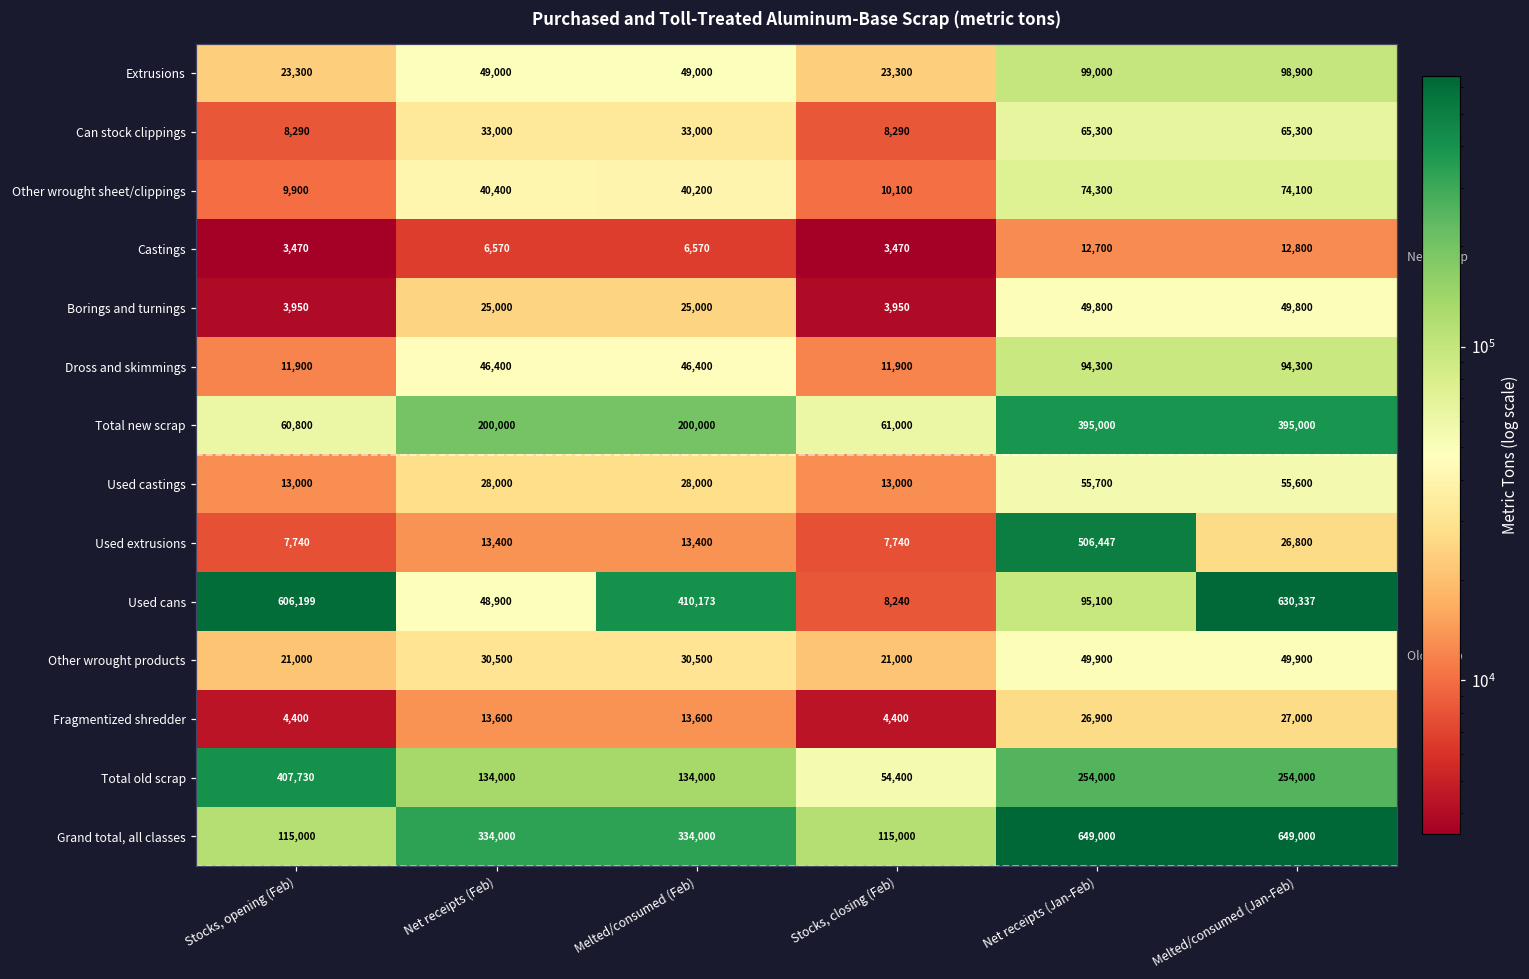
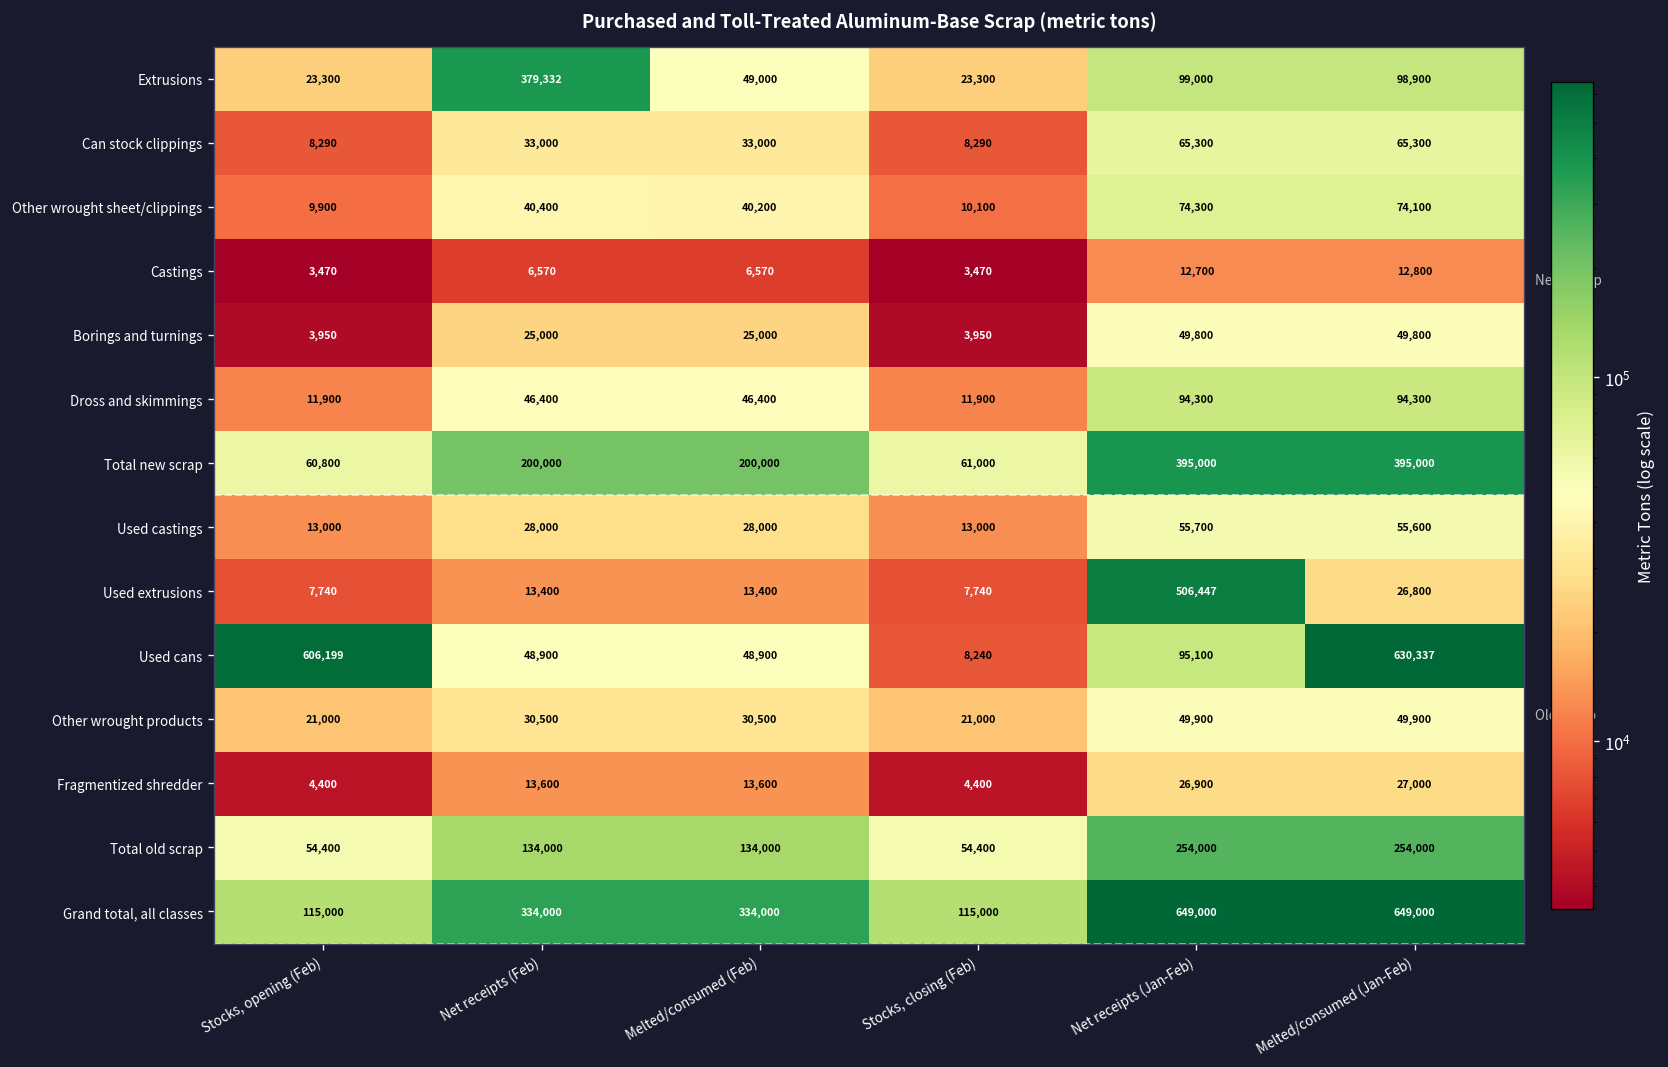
  {
    "Extrusions": {
      "Stocks, opening (Feb)": "23,300",
-     "Net receipts (Feb)": "49,000",
+     "Net receipts (Feb)": "379,332",
      "Melted/consumed (Feb)": "49,000",
      "Stocks, closing (Feb)": "23,300",
      "Net receipts (Jan-Feb)": "99,000",
      "Melted/consumed (Jan-Feb)": "98,900"
    },
    "Can stock clippings": {
      "Stocks, opening (Feb)": "8,290",
      "Net receipts (Feb)": "33,000",
      "Melted/consumed (Feb)": "33,000",
      "Stocks, closing (Feb)": "8,290",
      "Net receipts (Jan-Feb)": "65,300",
      "Melted/consumed (Jan-Feb)": "65,300"
    },
    "Other wrought sheet/clippings": {
      "Stocks, opening (Feb)": "9,900",
      "Net receipts (Feb)": "40,400",
      "Melted/consumed (Feb)": "40,200",
      "Stocks, closing (Feb)": "10,100",
      "Net receipts (Jan-Feb)": "74,300",
      "Melted/consumed (Jan-Feb)": "74,100"
    },
    "Castings": {
      "Stocks, opening (Feb)": "3,470",
      "Net receipts (Feb)": "6,570",
      "Melted/consumed (Feb)": "6,570",
      "Stocks, closing (Feb)": "3,470",
      "Net receipts (Jan-Feb)": "12,700",
      "Melted/consumed (Jan-Feb)": "12,800"
    },
    "Borings and turnings": {
      "Stocks, opening (Feb)": "3,950",
      "Net receipts (Feb)": "25,000",
      "Melted/consumed (Feb)": "25,000",
      "Stocks, closing (Feb)": "3,950",
      "Net receipts (Jan-Feb)": "49,800",
      "Melted/consumed (Jan-Feb)": "49,800"
    },
    "Dross and skimmings": {
      "Stocks, opening (Feb)": "11,900",
      "Net receipts (Feb)": "46,400",
      "Melted/consumed (Feb)": "46,400",
      "Stocks, closing (Feb)": "11,900",
      "Net receipts (Jan-Feb)": "94,300",
      "Melted/consumed (Jan-Feb)": "94,300"
    },
    "Total new scrap": {
      "Stocks, opening (Feb)": "60,800",
      "Net receipts (Feb)": "200,000",
      "Melted/consumed (Feb)": "200,000",
      "Stocks, closing (Feb)": "61,000",
      "Net receipts (Jan-Feb)": "395,000",
      "Melted/consumed (Jan-Feb)": "395,000"
    },
    "Used castings": {
      "Stocks, opening (Feb)": "13,000",
      "Net receipts (Feb)": "28,000",
      "Melted/consumed (Feb)": "28,000",
      "Stocks, closing (Feb)": "13,000",
      "Net receipts (Jan-Feb)": "55,700",
      "Melted/consumed (Jan-Feb)": "55,600"
    },
    "Used extrusions": {
      "Stocks, opening (Feb)": "7,740",
      "Net receipts (Feb)": "13,400",
      "Melted/consumed (Feb)": "13,400",
      "Stocks, closing (Feb)": "7,740",
      "Net receipts (Jan-Feb)": "506,447",
      "Melted/consumed (Jan-Feb)": "26,800"
    },
    "Used cans": {
      "Stocks, opening (Feb)": "606,199",
      "Net receipts (Feb)": "48,900",
-     "Melted/consumed (Feb)": "410,173",
+     "Melted/consumed (Feb)": "48,900",
      "Stocks, closing (Feb)": "8,240",
      "Net receipts (Jan-Feb)": "95,100",
      "Melted/consumed (Jan-Feb)": "630,337"
    },
    "Other wrought products": {
      "Stocks, opening (Feb)": "21,000",
      "Net receipts (Feb)": "30,500",
      "Melted/consumed (Feb)": "30,500",
      "Stocks, closing (Feb)": "21,000",
      "Net receipts (Jan-Feb)": "49,900",
      "Melted/consumed (Jan-Feb)": "49,900"
    },
    "Fragmentized shredder": {
      "Stocks, opening (Feb)": "4,400",
      "Net receipts (Feb)": "13,600",
      "Melted/consumed (Feb)": "13,600",
      "Stocks, closing (Feb)": "4,400",
      "Net receipts (Jan-Feb)": "26,900",
      "Melted/consumed (Jan-Feb)": "27,000"
    },
    "Total old scrap": {
-     "Stocks, opening (Feb)": "407,730",
+     "Stocks, opening (Feb)": "54,400",
      "Net receipts (Feb)": "134,000",
      "Melted/consumed (Feb)": "134,000",
      "Stocks, closing (Feb)": "54,400",
      "Net receipts (Jan-Feb)": "254,000",
      "Melted/consumed (Jan-Feb)": "254,000"
    },
    "Grand total, all classes": {
      "Stocks, opening (Feb)": "115,000",
      "Net receipts (Feb)": "334,000",
      "Melted/consumed (Feb)": "334,000",
      "Stocks, closing (Feb)": "115,000",
      "Net receipts (Jan-Feb)": "649,000",
      "Melted/consumed (Jan-Feb)": "649,000"
    }
  }
